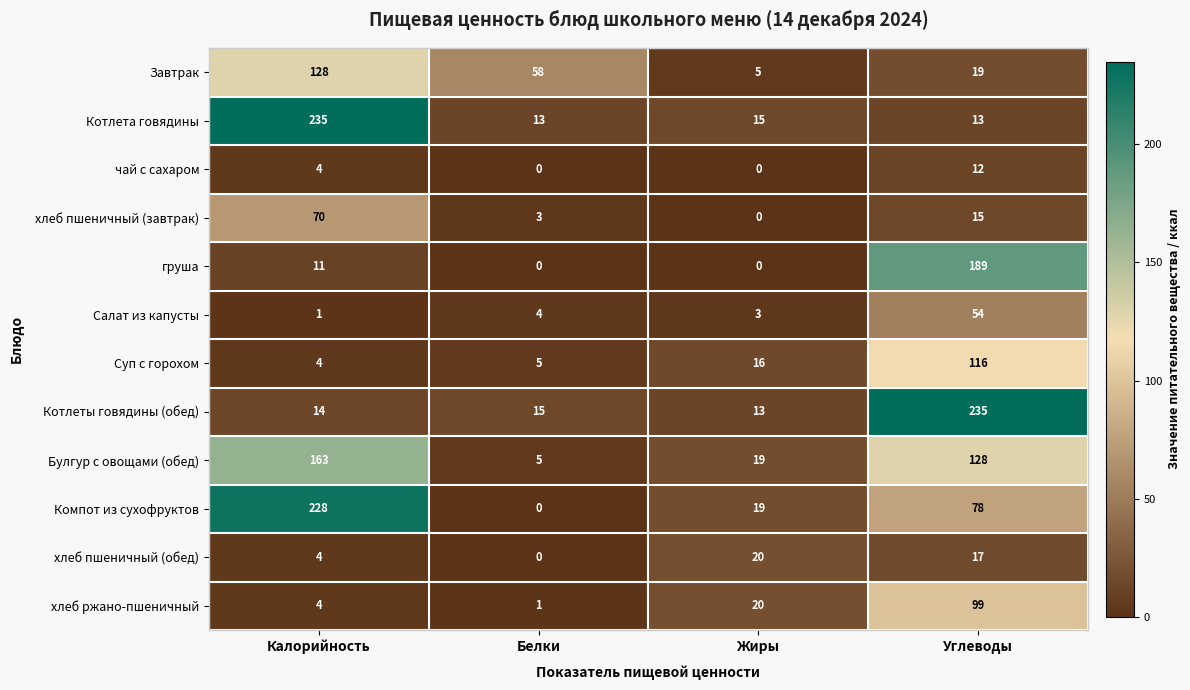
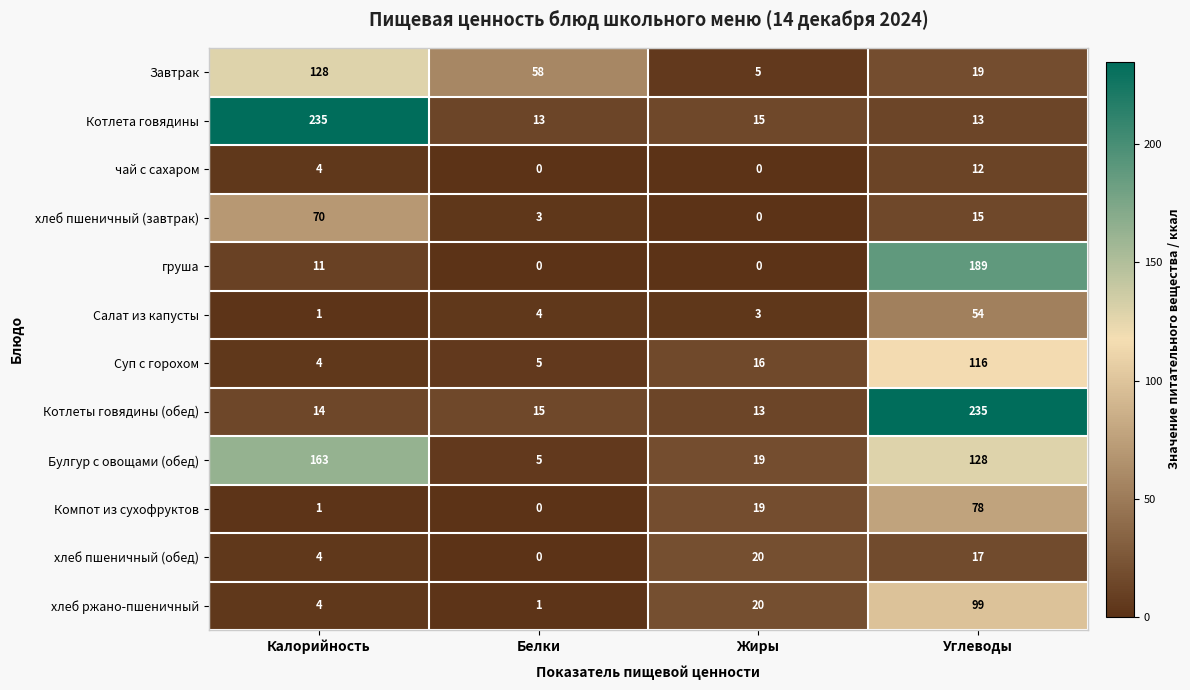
  {
    "Завтрак": {
      "Калорийность": 128,
      "Белки": 58,
      "Жиры": 5,
      "Углеводы": 19
    },
    "Котлета говядины": {
      "Калорийность": 235,
      "Белки": 13,
      "Жиры": 15,
      "Углеводы": 13
    },
    "чай с сахаром": {
      "Калорийность": 4,
      "Белки": 0,
      "Жиры": 0,
      "Углеводы": 12
    },
    "хлеб пшеничный (завтрак)": {
      "Калорийность": 70,
      "Белки": 3,
      "Жиры": 0,
      "Углеводы": 15
    },
    "груша": {
      "Калорийность": 11,
      "Белки": 0,
      "Жиры": 0,
      "Углеводы": 189
    },
    "Салат из капусты": {
      "Калорийность": 1,
      "Белки": 4,
      "Жиры": 3,
      "Углеводы": 54
    },
    "Суп с горохом": {
      "Калорийность": 4,
      "Белки": 5,
      "Жиры": 16,
      "Углеводы": 116
    },
    "Котлеты говядины (обед)": {
      "Калорийность": 14,
      "Белки": 15,
      "Жиры": 13,
      "Углеводы": 235
    },
    "Булгур с овощами (обед)": {
      "Калорийность": 163,
      "Белки": 5,
      "Жиры": 19,
      "Углеводы": 128
    },
    "Компот из сухофруктов": {
-     "Калорийность": 228,
+     "Калорийность": 1,
      "Белки": 0,
      "Жиры": 19,
      "Углеводы": 78
    },
    "хлеб пшеничный (обед)": {
      "Калорийность": 4,
      "Белки": 0,
      "Жиры": 20,
      "Углеводы": 17
    },
    "хлеб ржано-пшеничный": {
      "Калорийность": 4,
      "Белки": 1,
      "Жиры": 20,
      "Углеводы": 99
    }
  }
